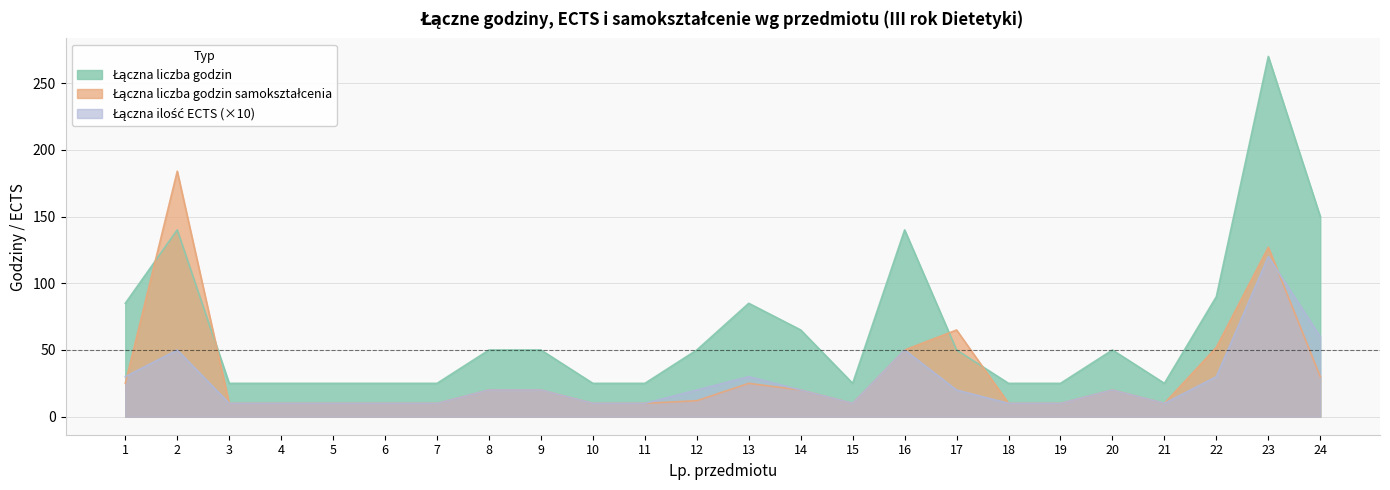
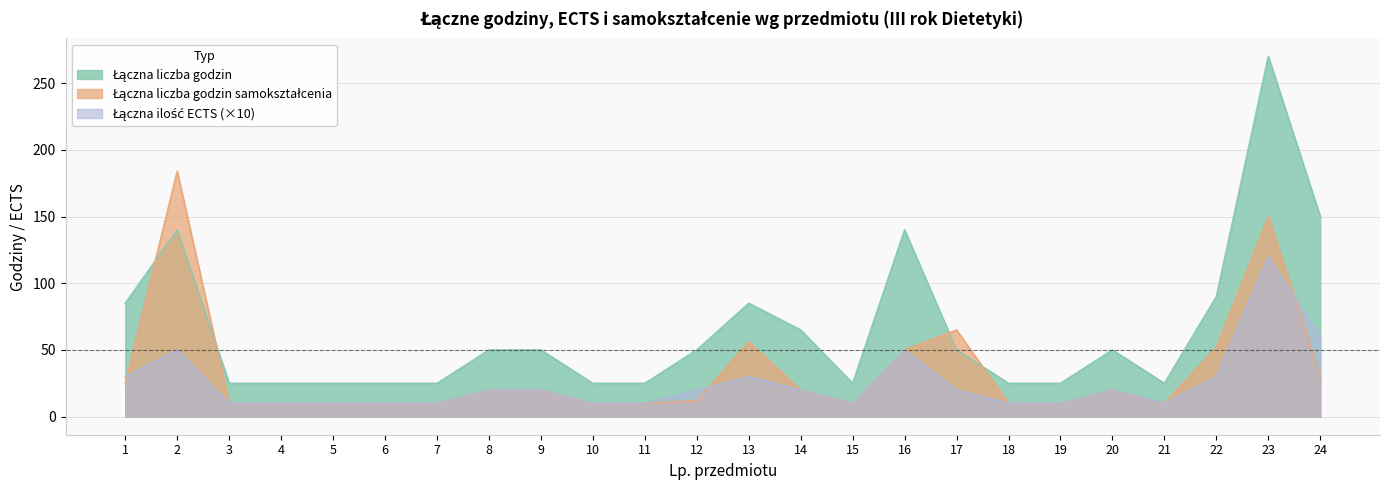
  {
    "Łączna liczba godzin samokształcenia": {
      "1": 25,
      "2": 184,
      "12": 12,
-     "13": 25,
+     "13": 56,
      "17": 65,
      "22": 52,
-     "23": 127,
+     "23": 150,
      "24": 30
    }
  }
